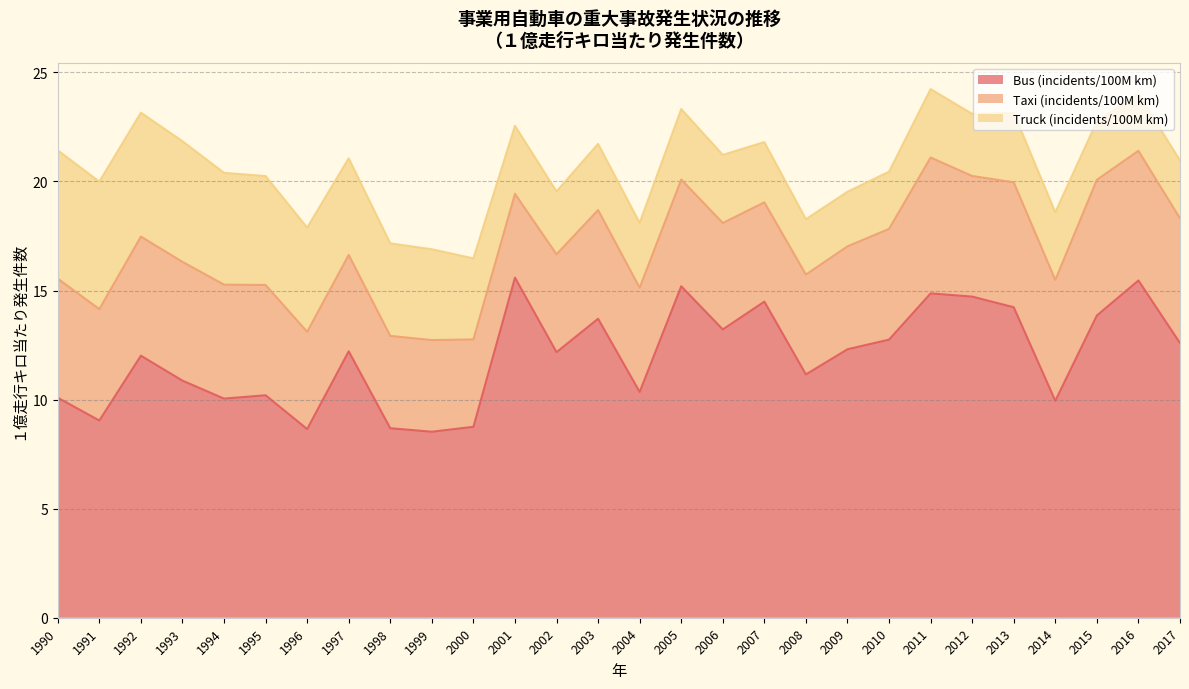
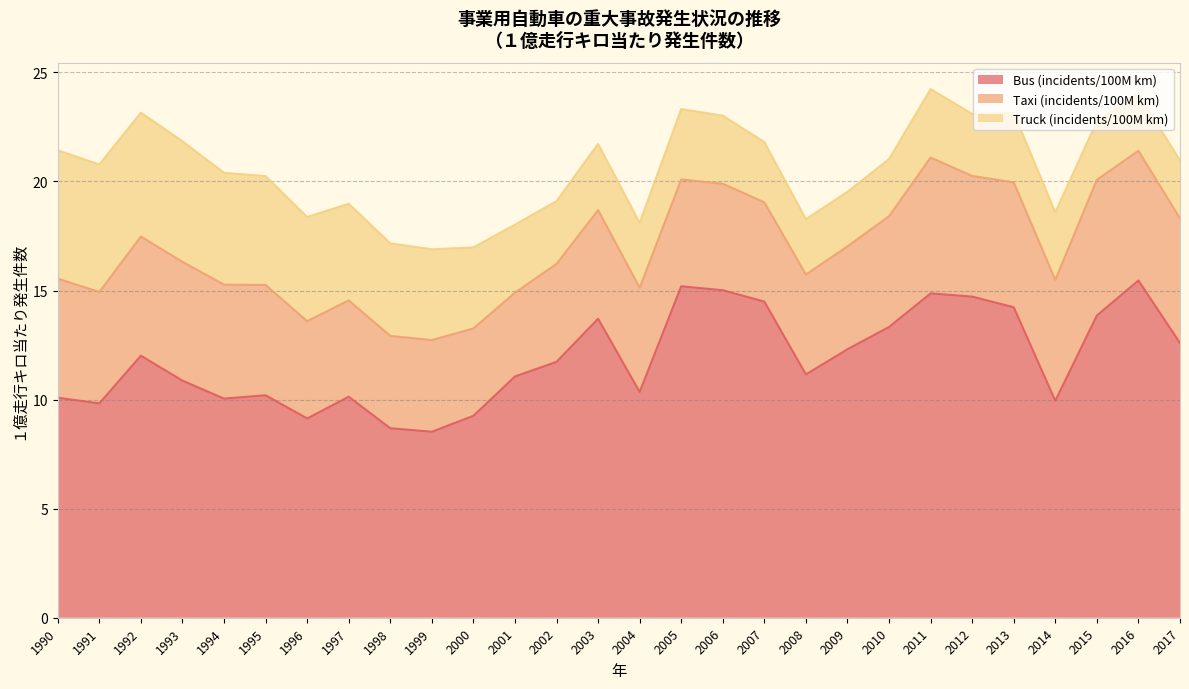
  {
    "Bus (incidents/100M km)": {
      "1990": 10.1,
-     "1991": 9.0,
+     "1991": 9.8,
      "1992": 12.0,
      "1993": 10.9,
      "1994": 10.0,
      "1995": 10.2,
-     "1996": 8.6,
-     "1997": 12.2,
+     "1996": 9.1,
+     "1997": 10.1,
      "1998": 8.7,
      "1999": 8.5,
-     "2000": 8.8,
-     "2001": 15.6,
-     "2002": 12.2,
+     "2000": 9.3,
+     "2001": 11.1,
+     "2002": 11.7,
      "2003": 13.7,
      "2004": 10.4,
      "2005": 15.2,
-     "2006": 13.2,
+     "2006": 15.0,
      "2007": 14.5,
      "2008": 11.2,
      "2009": 12.3,
-     "2010": 12.8,
+     "2010": 13.3,
      "2011": 14.9,
      "2012": 14.7,
      "2013": 14.2,
      "2014": 9.9,
      "2015": 13.9,
      "2016": 15.5,
      "2017": 12.6
    }
  }
